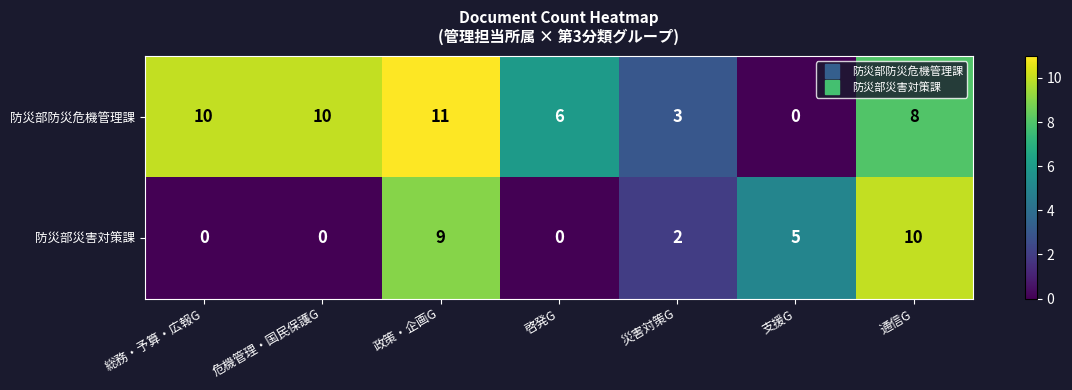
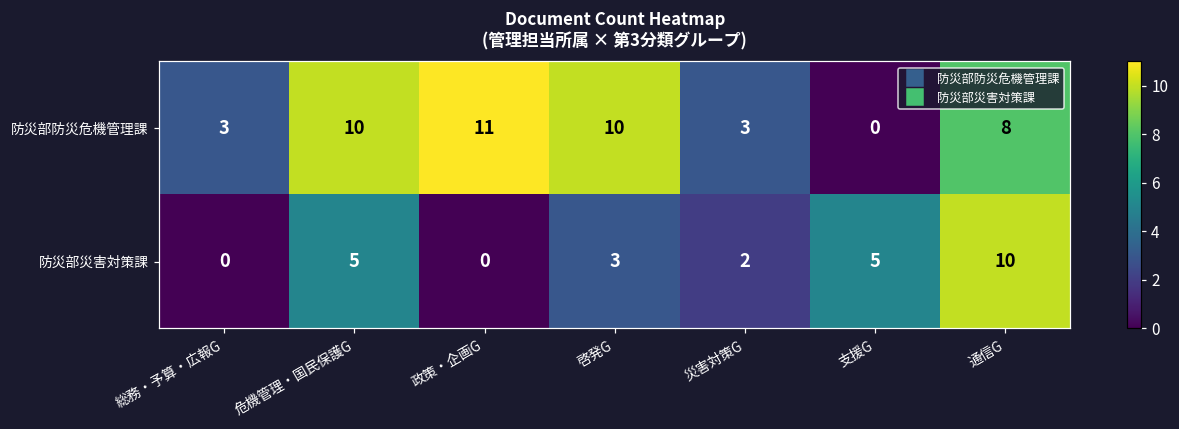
  {
    "防災部防災危機管理課": {
-     "総務・予算・広報G": 10,
+     "総務・予算・広報G": 3,
      "危機管理・国民保護G": 10,
      "政策・企画G": 11,
-     "啓発G": 6,
+     "啓発G": 10,
      "災害対策G": 3,
      "支援G": 0,
      "通信G": 8
    },
    "防災部災害対策課": {
      "総務・予算・広報G": 0,
-     "危機管理・国民保護G": 0,
-     "政策・企画G": 9,
-     "啓発G": 0,
+     "危機管理・国民保護G": 5,
+     "政策・企画G": 0,
+     "啓発G": 3,
      "災害対策G": 2,
      "支援G": 5,
      "通信G": 10
    }
  }
